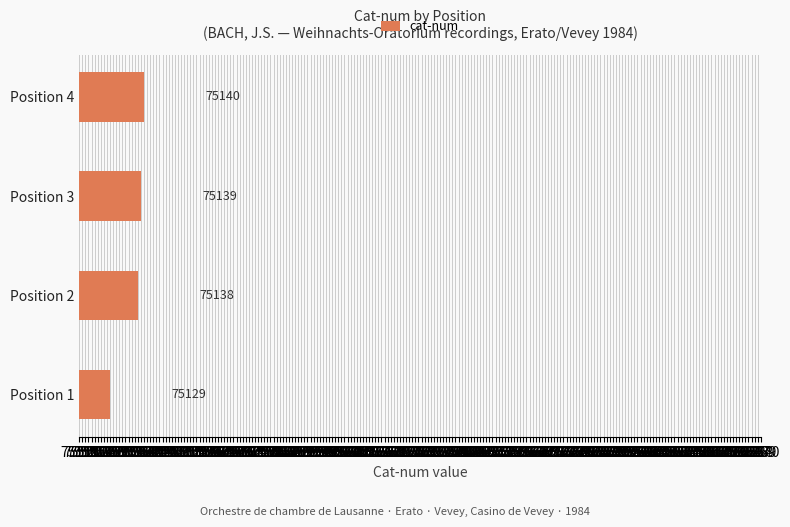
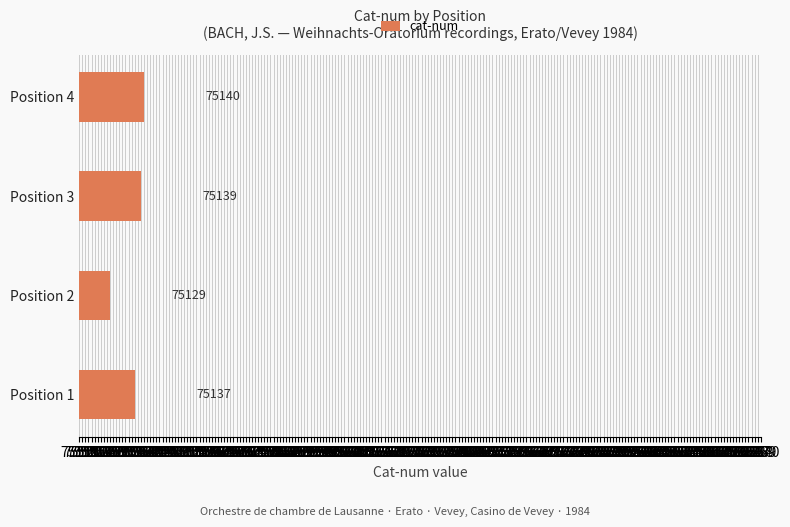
  {
-   "Position 2": 75138,
-   "Position 1": 75129
+   "Position 2": 75129,
+   "Position 1": 75137
  }
